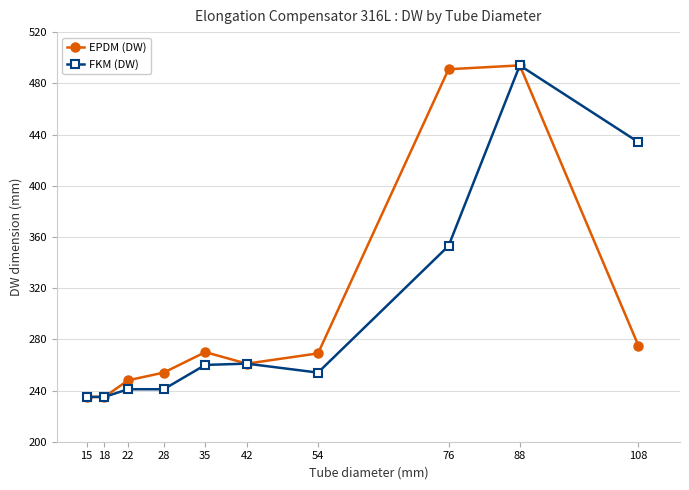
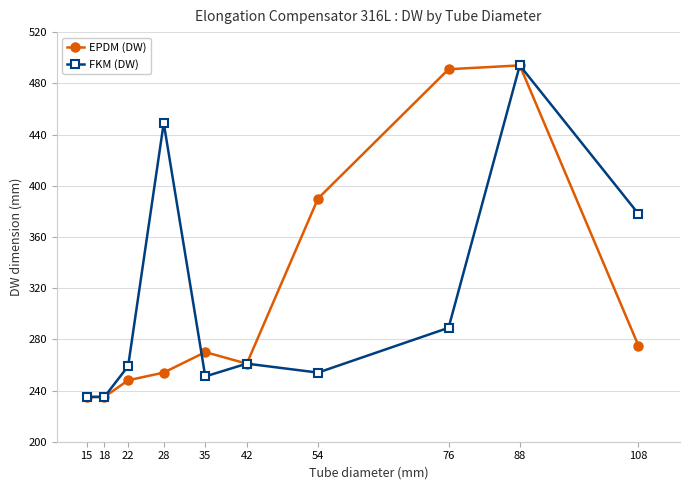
  {
    "EPDM (DW)": {
      "22": 248,
      "28": 254,
      "35": 270,
-     "54": 269,
+     "54": 390,
      "76": 491,
      "108": 275
    },
    "FKM (DW)": {
-     "22": 241,
-     "28": 241,
-     "35": 260,
+     "22": 259,
+     "28": 449,
+     "35": 251,
      "54": 254,
-     "76": 353,
-     "108": 434
+     "76": 289,
+     "108": 378
    }
  }
